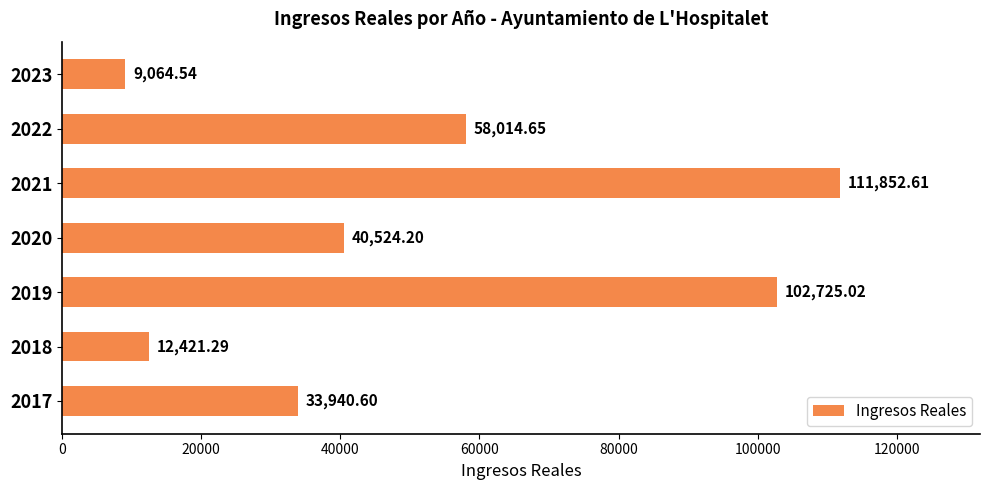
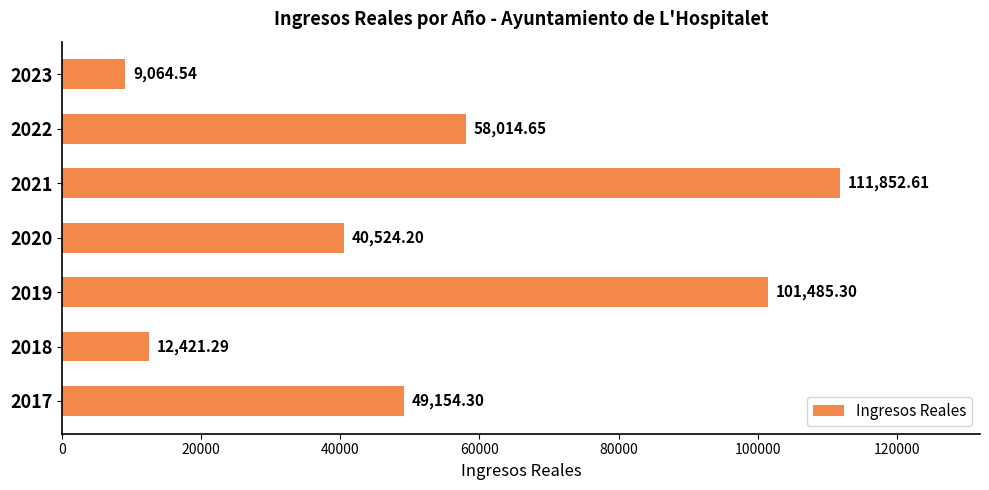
  {
    "2023": "9,064.54",
    "2022": "58,014.65",
    "2021": "111,852.61",
    "2020": "40,524.20",
-   "2019": "102,725.02",
+   "2019": "101,485.30",
    "2018": "12,421.29",
-   "2017": "33,940.60"
+   "2017": "49,154.30"
  }
